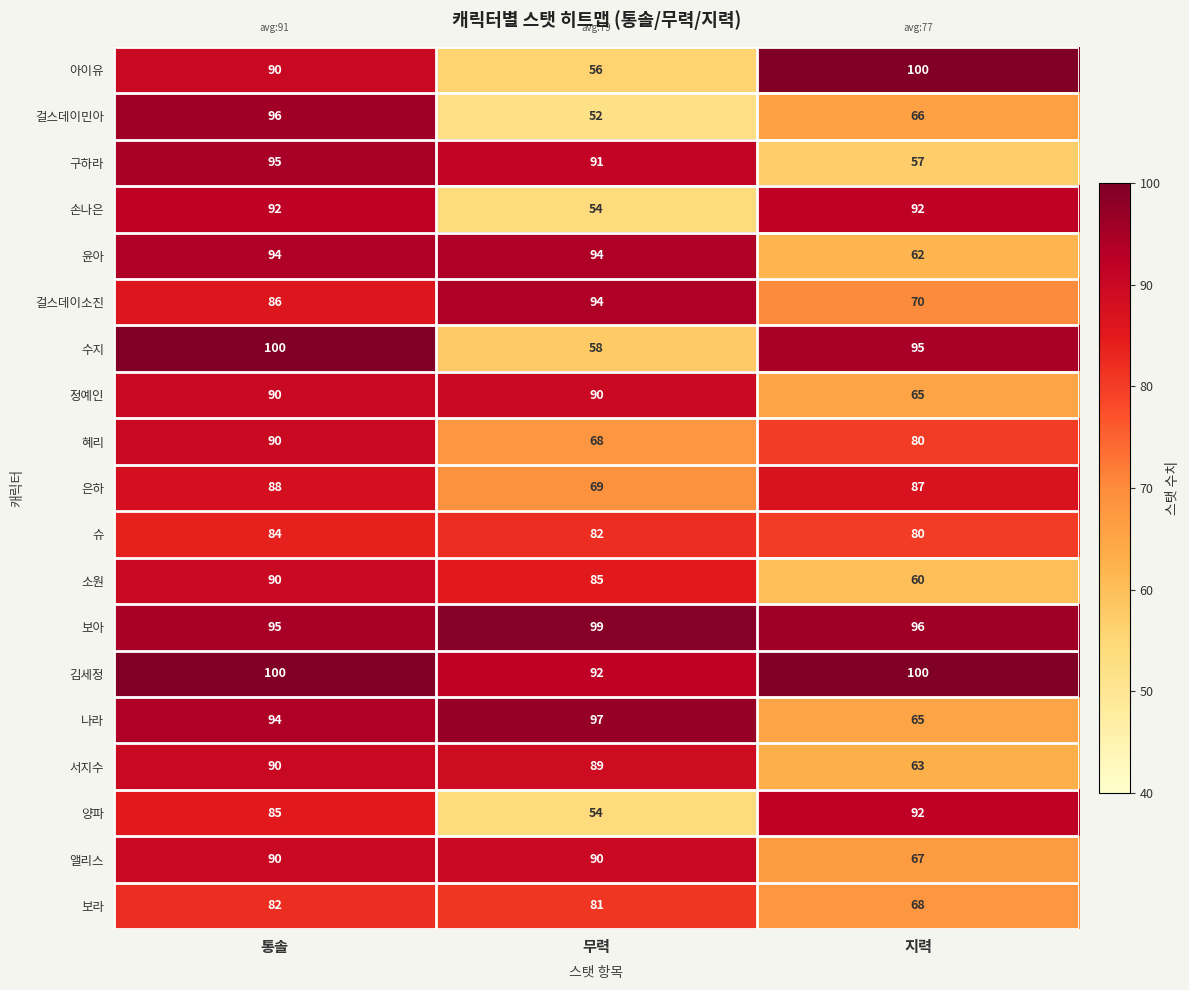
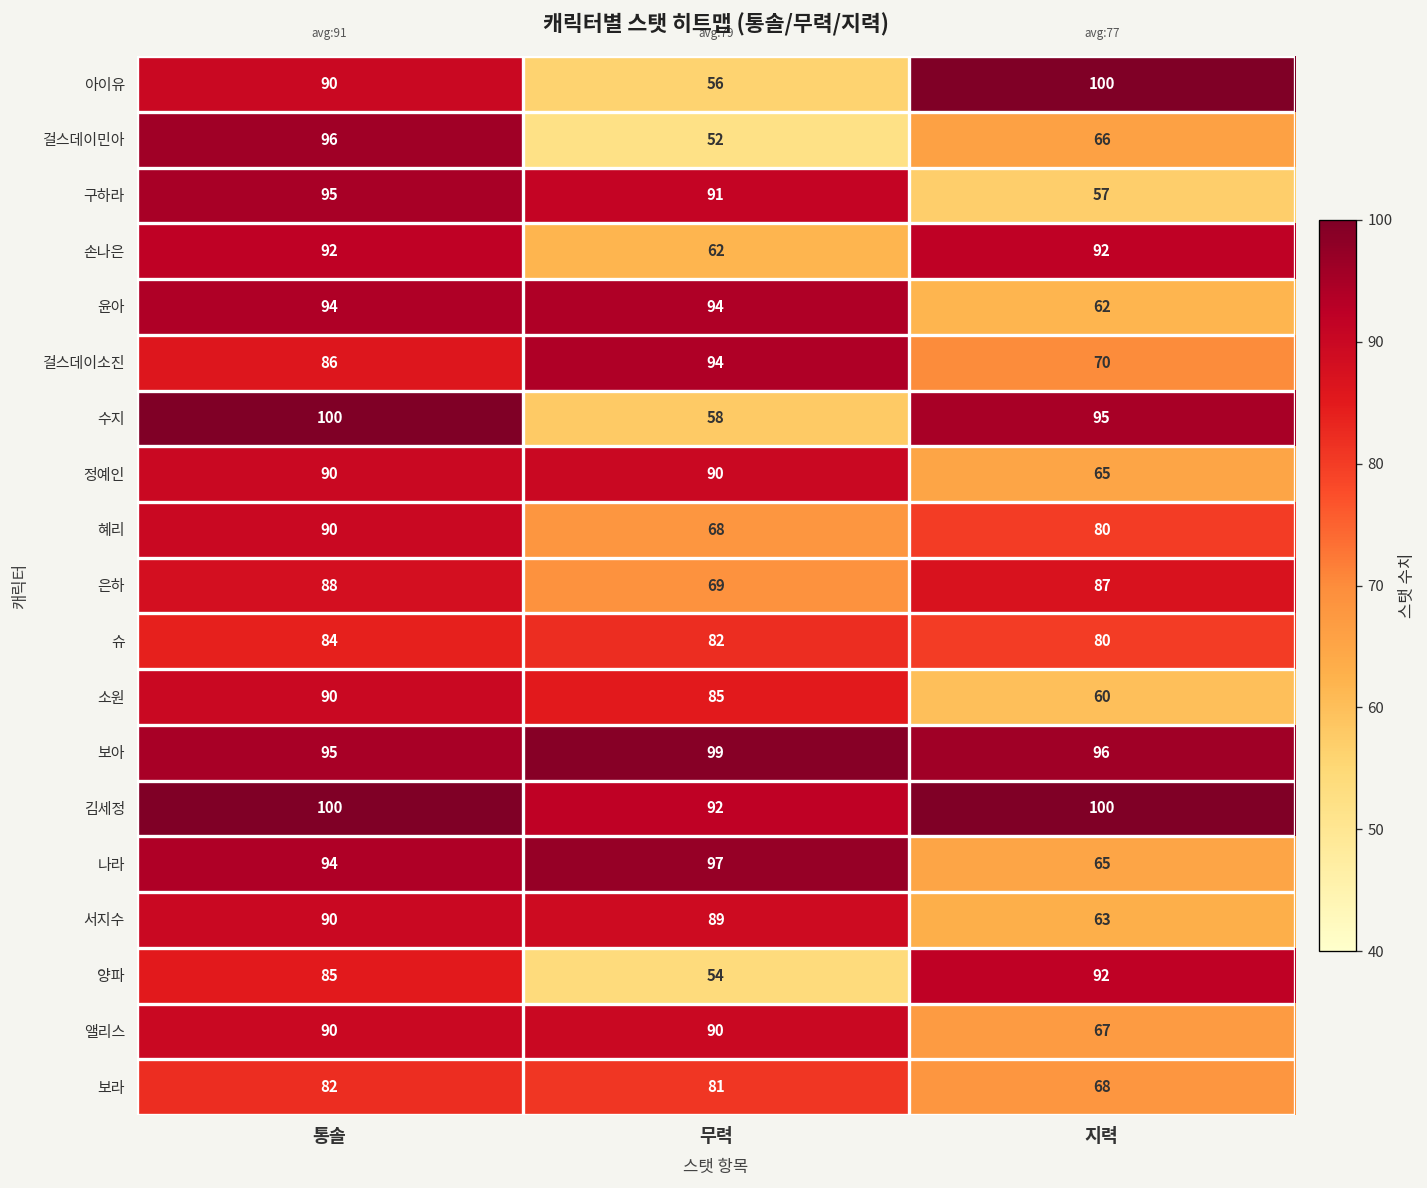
  {
    "아이유": {
      "통솔": 90,
      "무력": 56,
      "지력": 100
    },
    "걸스데이민아": {
      "통솔": 96,
      "무력": 52,
      "지력": 66
    },
    "구하라": {
      "통솔": 95,
      "무력": 91,
      "지력": 57
    },
    "손나은": {
      "통솔": 92,
-     "무력": 54,
+     "무력": 62,
      "지력": 92
    },
    "윤아": {
      "통솔": 94,
      "무력": 94,
      "지력": 62
    },
    "걸스데이소진": {
      "통솔": 86,
      "무력": 94,
      "지력": 70
    },
    "수지": {
      "통솔": 100,
      "무력": 58,
      "지력": 95
    },
    "정예인": {
      "통솔": 90,
      "무력": 90,
      "지력": 65
    },
    "혜리": {
      "통솔": 90,
      "무력": 68,
      "지력": 80
    },
    "은하": {
      "통솔": 88,
      "무력": 69,
      "지력": 87
    },
    "슈": {
      "통솔": 84,
      "무력": 82,
      "지력": 80
    },
    "소원": {
      "통솔": 90,
      "무력": 85,
      "지력": 60
    },
    "보아": {
      "통솔": 95,
      "무력": 99,
      "지력": 96
    },
    "김세정": {
      "통솔": 100,
      "무력": 92,
      "지력": 100
    },
    "나라": {
      "통솔": 94,
      "무력": 97,
      "지력": 65
    },
    "서지수": {
      "통솔": 90,
      "무력": 89,
      "지력": 63
    },
    "양파": {
      "통솔": 85,
      "무력": 54,
      "지력": 92
    },
    "앨리스": {
      "통솔": 90,
      "무력": 90,
      "지력": 67
    },
    "보라": {
      "통솔": 82,
      "무력": 81,
      "지력": 68
    }
  }
